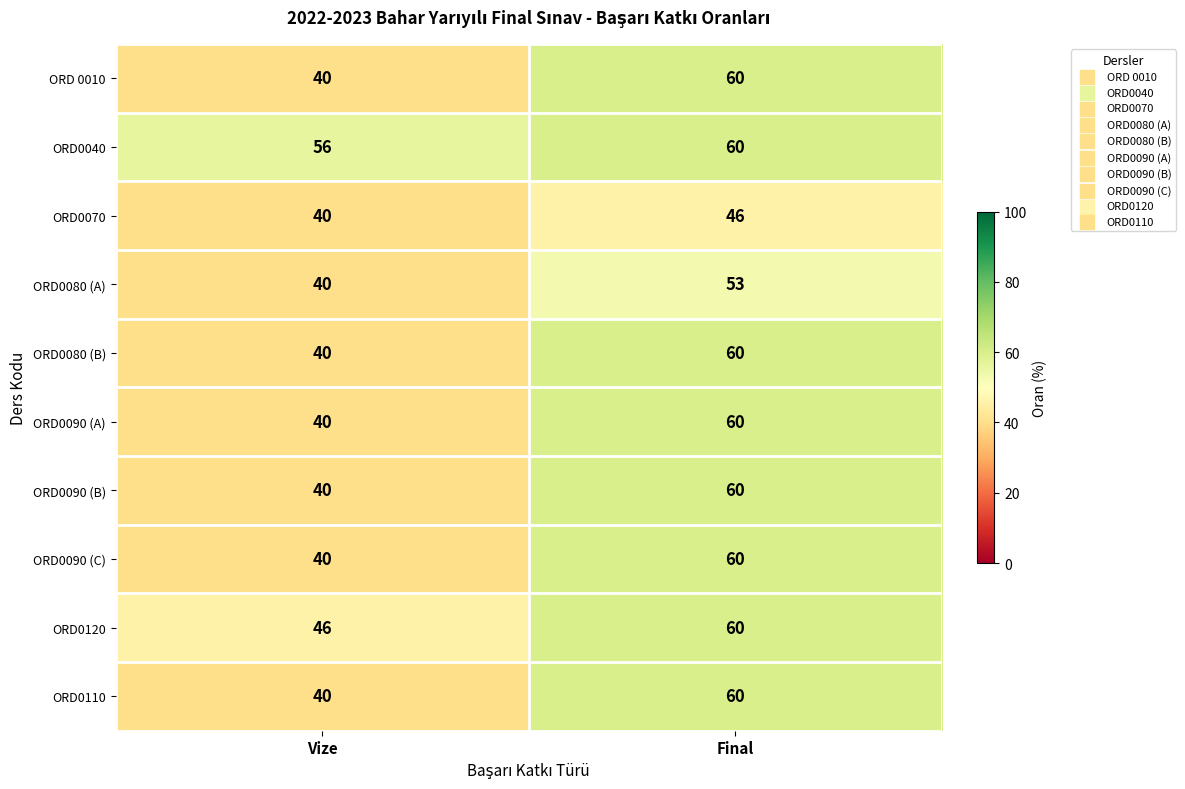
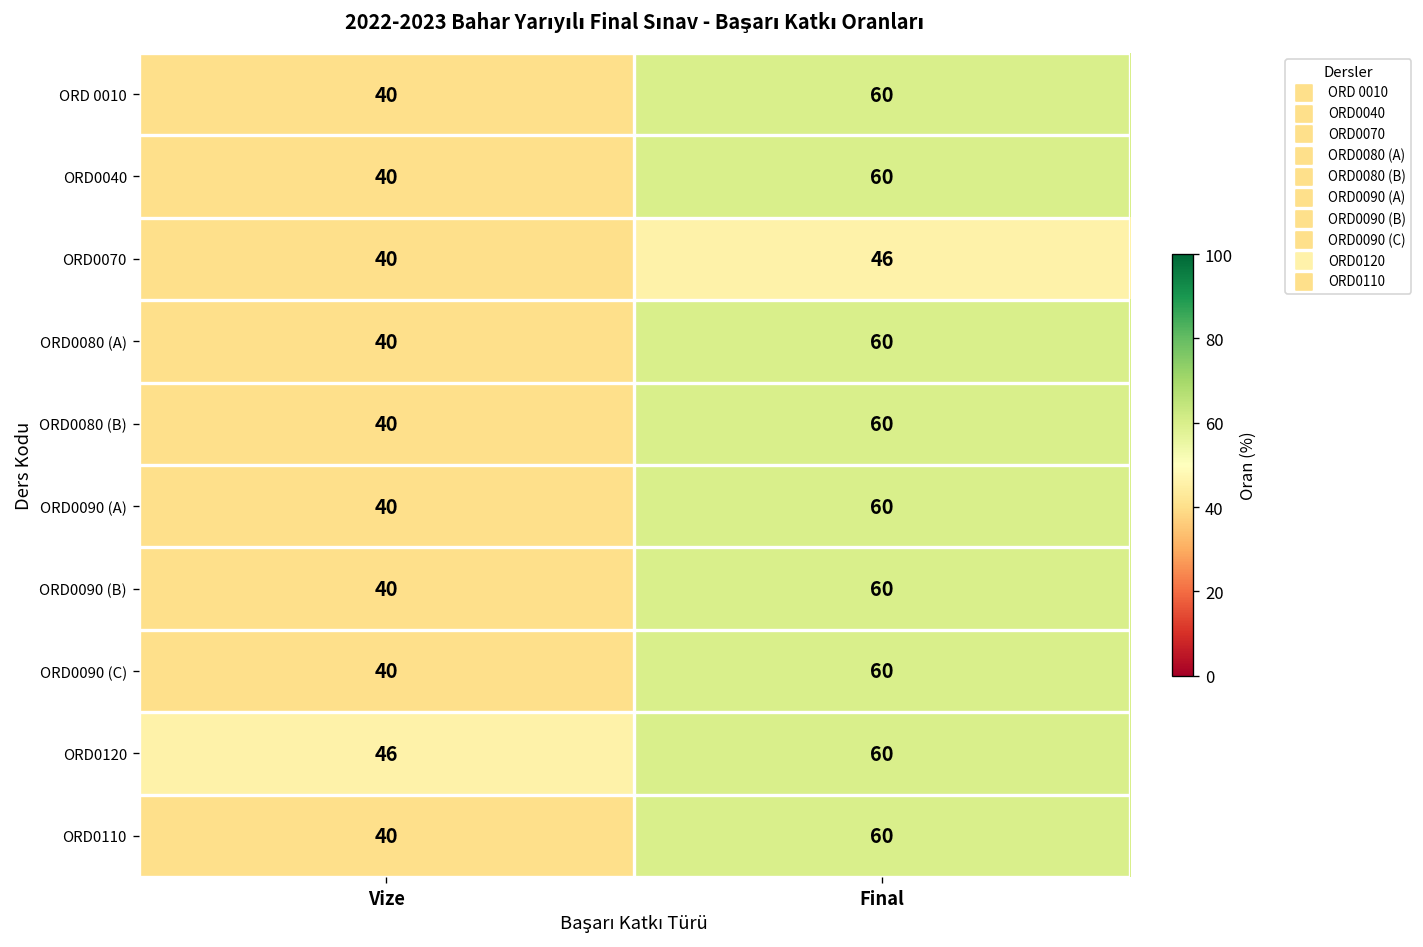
  {
    "ORD 0010": {
      "Vize": 40,
      "Final": 60
    },
    "ORD0040": {
-     "Vize": 56,
+     "Vize": 40,
      "Final": 60
    },
    "ORD0070": {
      "Vize": 40,
      "Final": 46
    },
    "ORD0080 (A)": {
      "Vize": 40,
-     "Final": 53
+     "Final": 60
    },
    "ORD0080 (B)": {
      "Vize": 40,
      "Final": 60
    },
    "ORD0090 (A)": {
      "Vize": 40,
      "Final": 60
    },
    "ORD0090 (B)": {
      "Vize": 40,
      "Final": 60
    },
    "ORD0090 (C)": {
      "Vize": 40,
      "Final": 60
    },
    "ORD0120": {
      "Vize": 46,
      "Final": 60
    },
    "ORD0110": {
      "Vize": 40,
      "Final": 60
    }
  }
